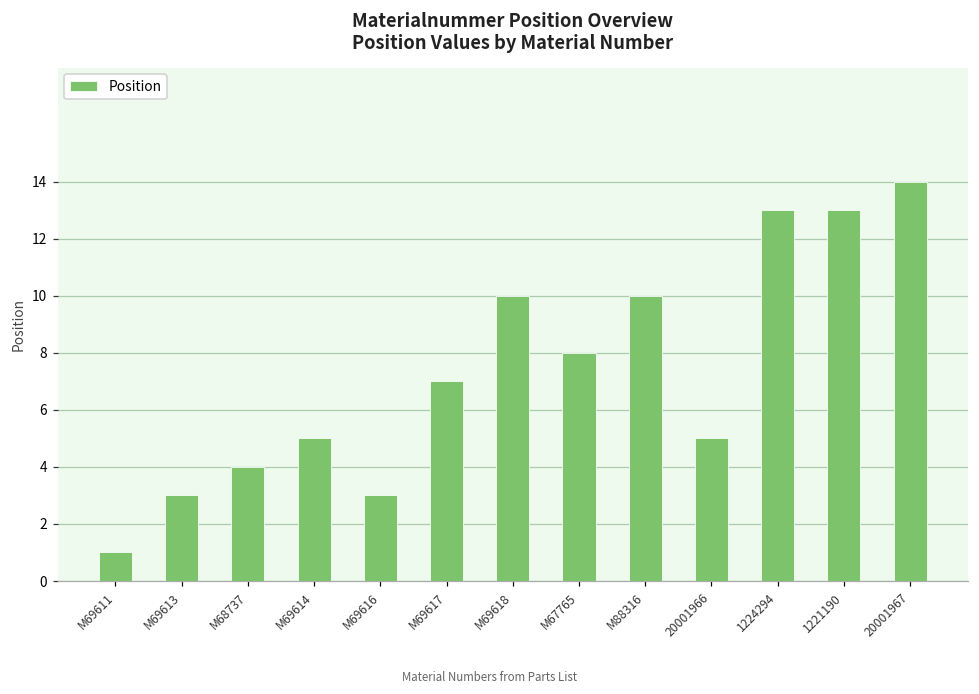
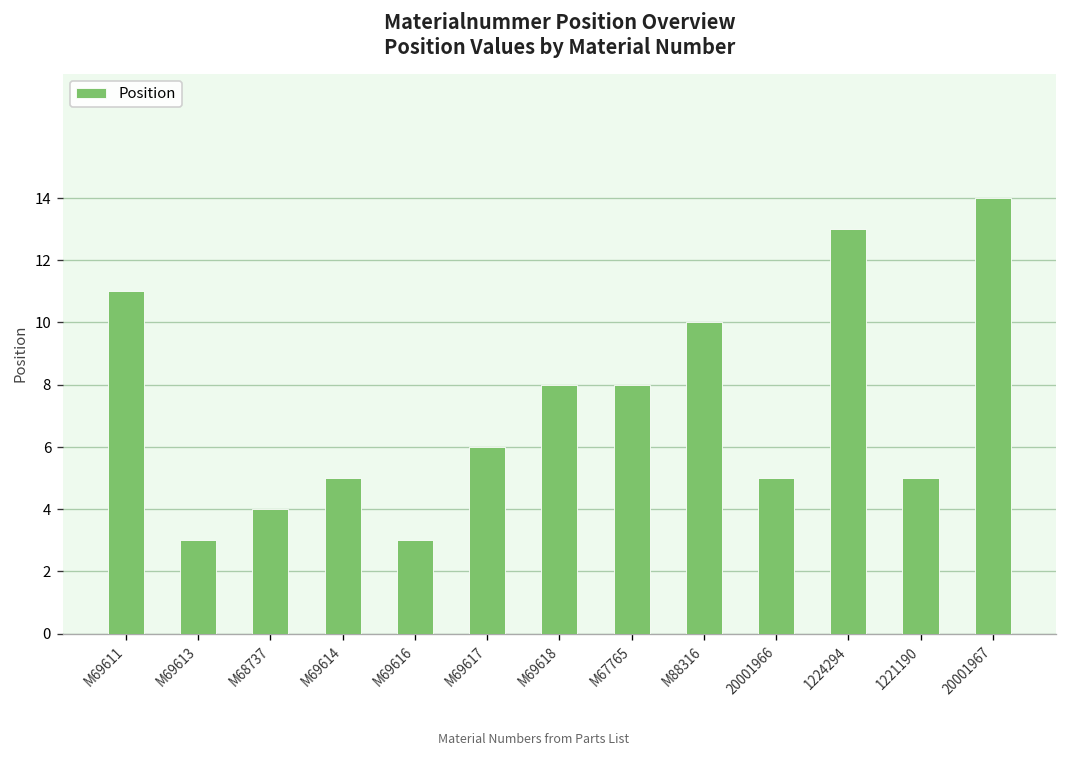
  {
-   "M69611": 1,
+   "M69611": 11,
    "M69613": 3,
    "M68737": 4,
    "M69614": 5,
    "M69616": 3,
-   "M69617": 7,
-   "M69618": 10,
+   "M69617": 6,
+   "M69618": 8,
    "M67765": 8,
    "M88316": 10,
    "20001966": 5,
    "1224294": 13,
-   "1221190": 13,
+   "1221190": 5,
    "20001967": 14
  }
